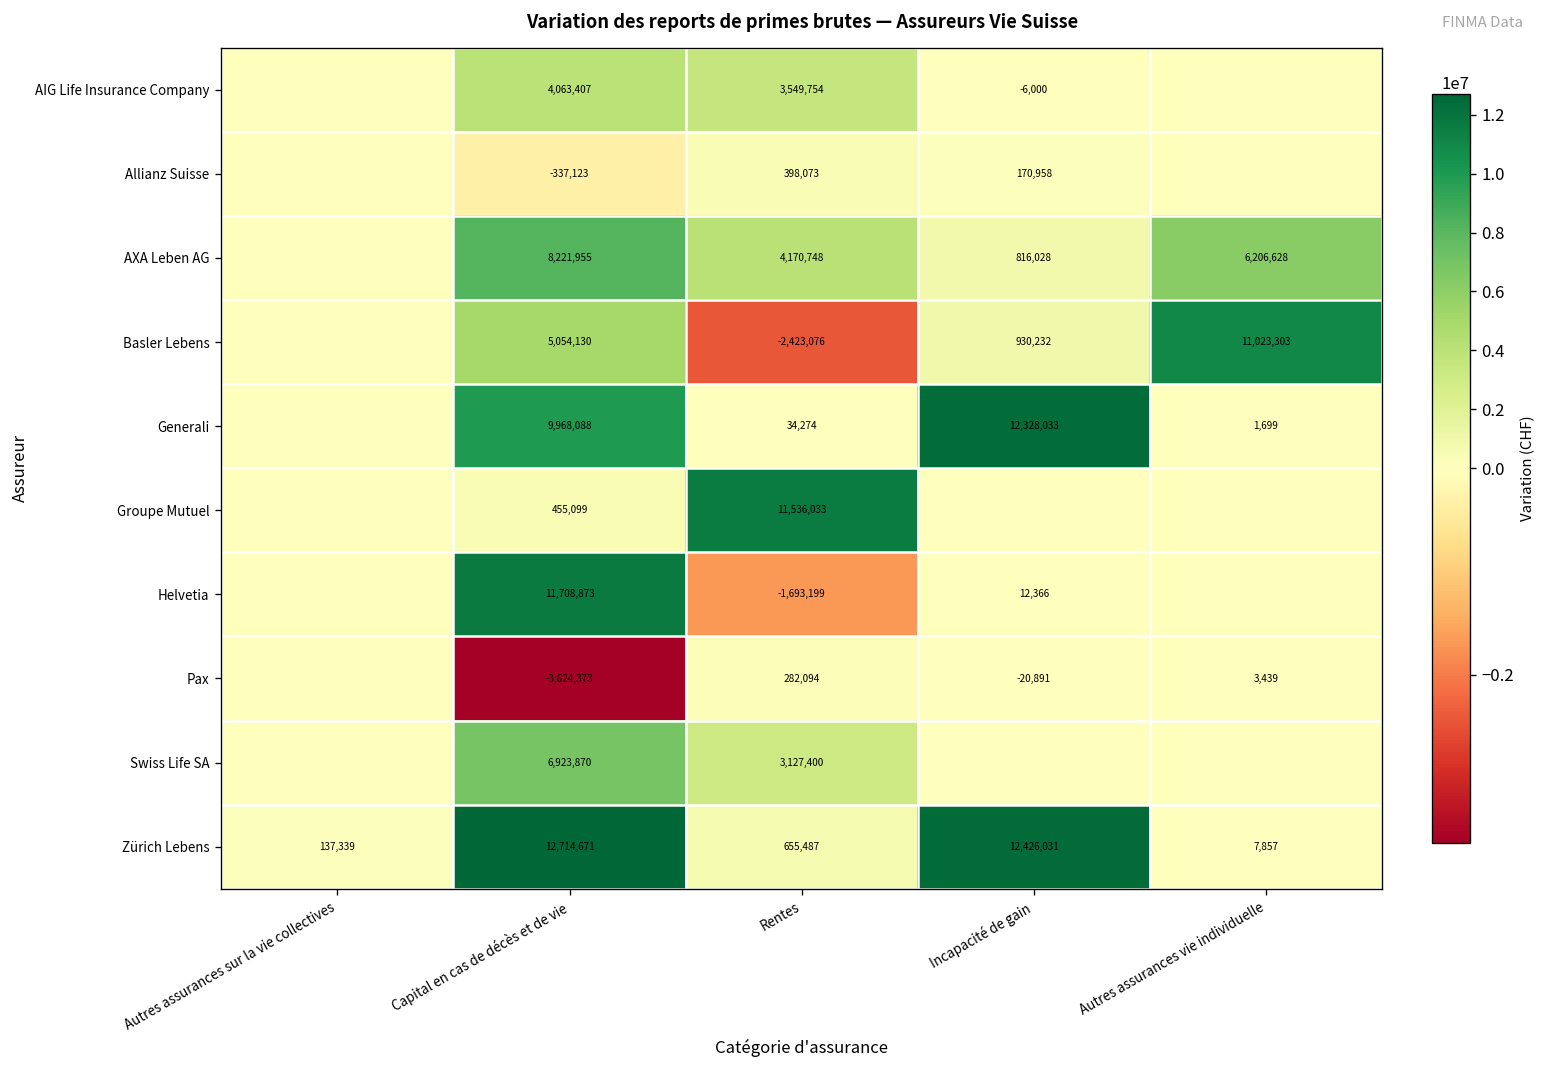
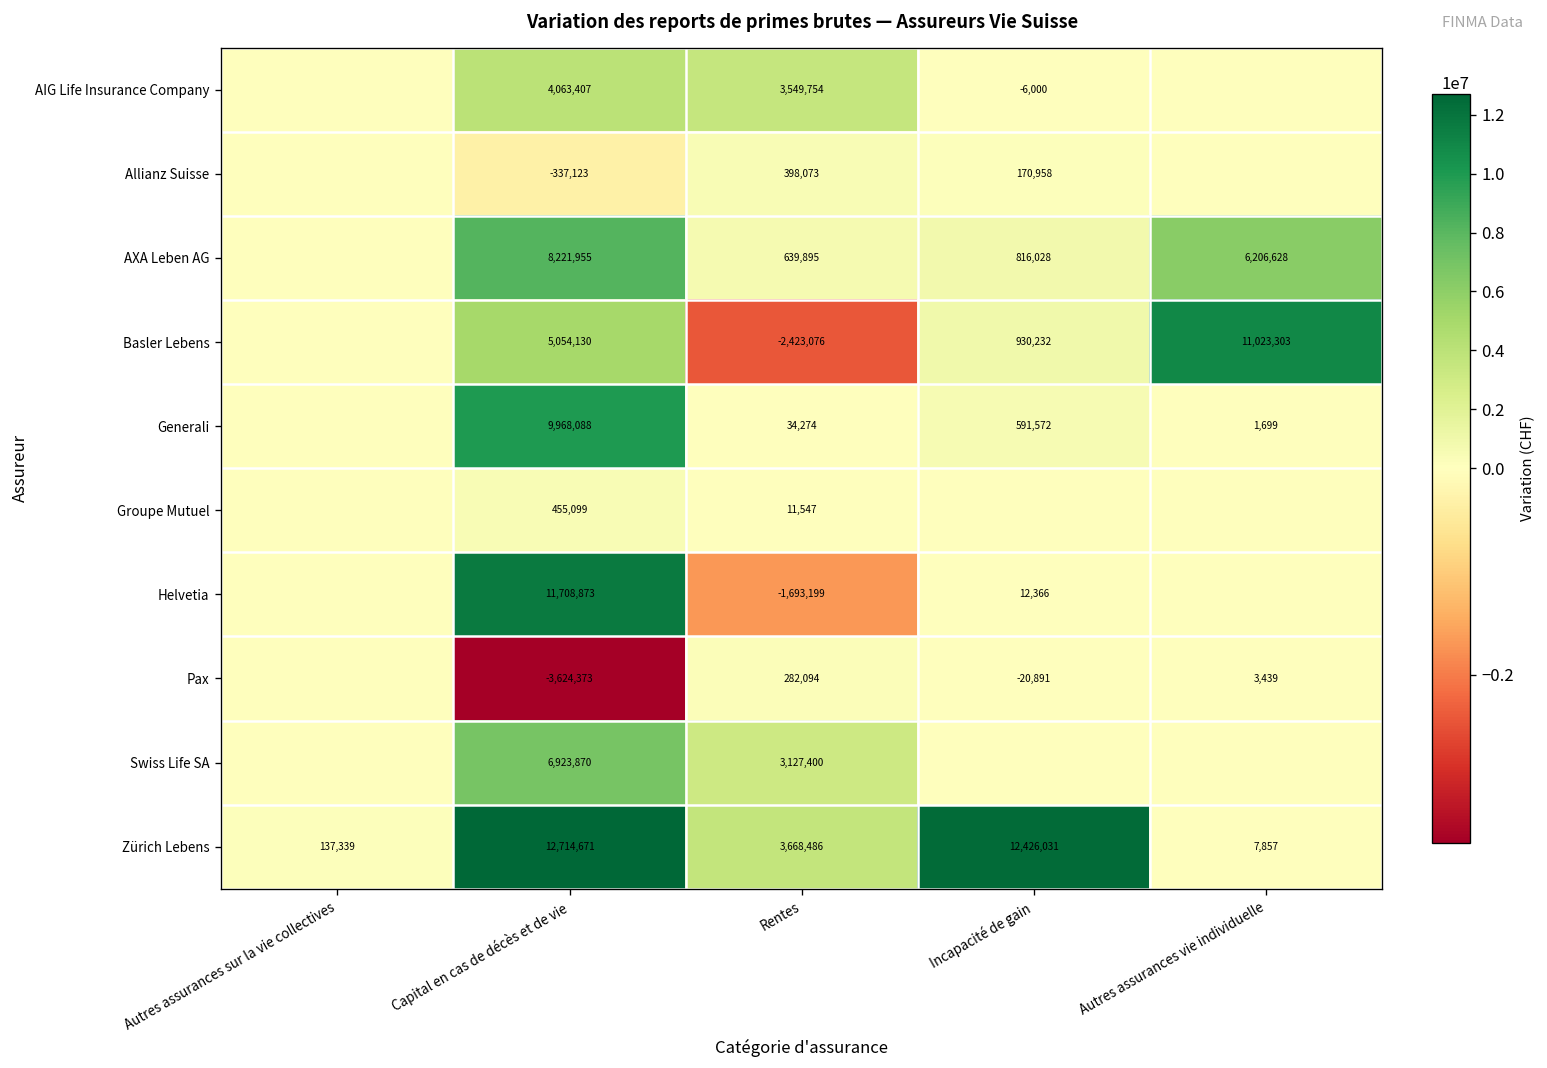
  {
    "AIG Life Insurance Company": {
      "Capital en cas de décès et de vie": "4,063,407",
      "Rentes": "3,549,754",
      "Incapacité de gain": "-6,000"
    },
    "Allianz Suisse": {
      "Capital en cas de décès et de vie": "-337,123",
      "Rentes": "398,073",
      "Incapacité de gain": "170,958"
    },
    "AXA Leben AG": {
      "Capital en cas de décès et de vie": "8,221,955",
-     "Rentes": "4,170,748",
+     "Rentes": "639,895",
      "Incapacité de gain": "816,028",
      "Autres assurances vie individuelle": "6,206,628"
    },
    "Basler Lebens": {
      "Capital en cas de décès et de vie": "5,054,130",
      "Rentes": "-2,423,076",
      "Incapacité de gain": "930,232",
      "Autres assurances vie individuelle": "11,023,303"
    },
    "Generali": {
      "Capital en cas de décès et de vie": "9,968,088",
      "Rentes": "34,274",
-     "Incapacité de gain": "12,328,033",
+     "Incapacité de gain": "591,572",
      "Autres assurances vie individuelle": "1,699"
    },
    "Groupe Mutuel": {
      "Capital en cas de décès et de vie": "455,099",
-     "Rentes": "11,536,033"
+     "Rentes": "11,547"
    },
    "Helvetia": {
      "Capital en cas de décès et de vie": "11,708,873",
      "Rentes": "-1,693,199",
      "Incapacité de gain": "12,366"
    },
    "Pax": {
      "Capital en cas de décès et de vie": "-3,624,373",
      "Rentes": "282,094",
      "Incapacité de gain": "-20,891",
      "Autres assurances vie individuelle": "3,439"
    },
    "Swiss Life SA": {
      "Capital en cas de décès et de vie": "6,923,870",
      "Rentes": "3,127,400"
    },
    "Zürich Lebens": {
      "Autres assurances sur la vie collectives": "137,339",
      "Capital en cas de décès et de vie": "12,714,671",
-     "Rentes": "655,487",
+     "Rentes": "3,668,486",
      "Incapacité de gain": "12,426,031",
      "Autres assurances vie individuelle": "7,857"
    }
  }
